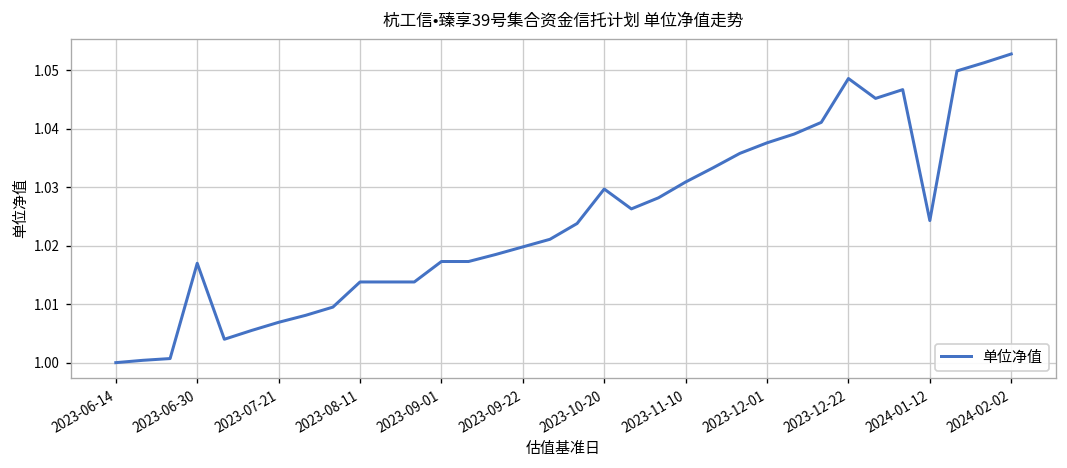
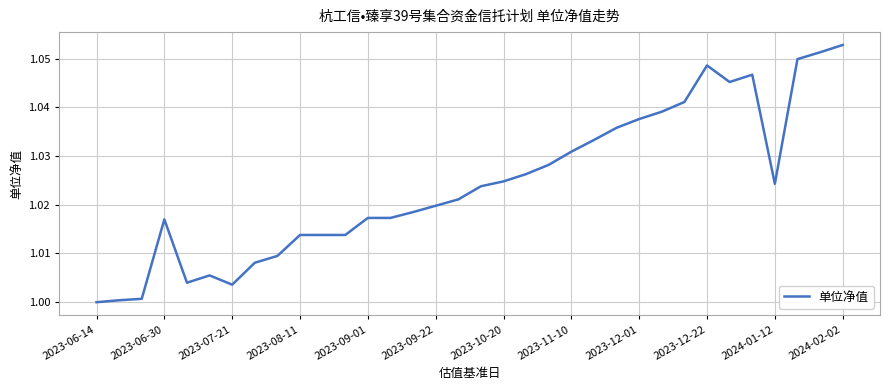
  {
    "2023-06-14": 1.000,
    "2023-06-30": 1.017,
-   "2023-07-21": 1.007,
+   "2023-07-21": 1.004,
    "2023-08-11": 1.014,
    "2023-09-01": 1.017,
    "2023-09-22": 1.020,
-   "2023-10-20": 1.030,
+   "2023-10-20": 1.025,
    "2023-11-10": 1.031,
    "2023-12-01": 1.038,
    "2023-12-22": 1.049,
    "2024-01-12": 1.024,
    "2024-02-02": 1.053
  }
